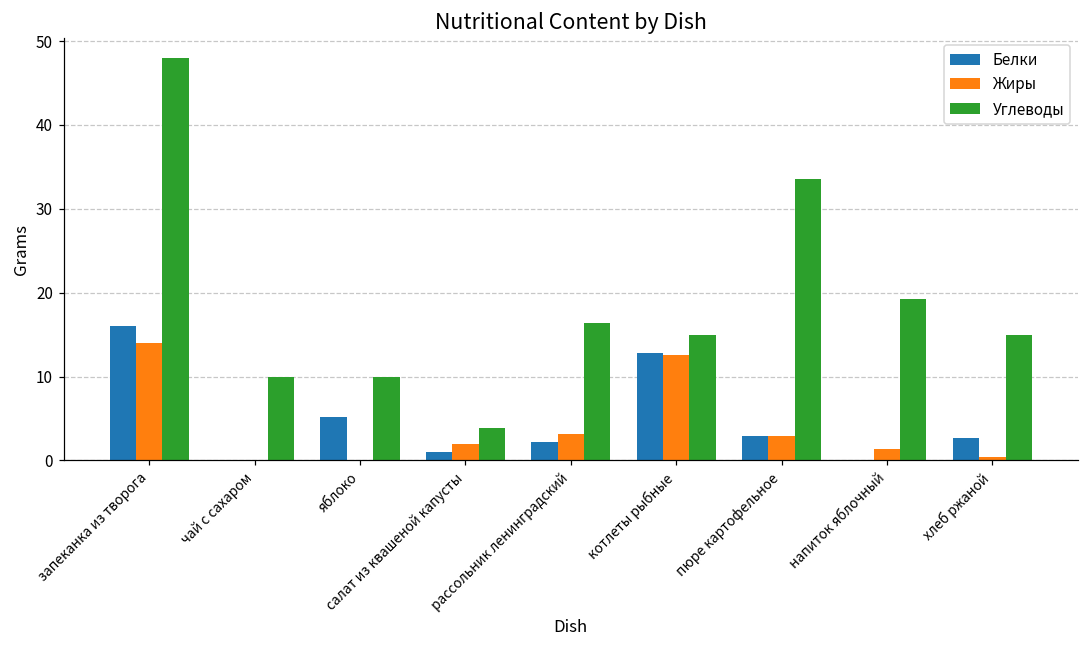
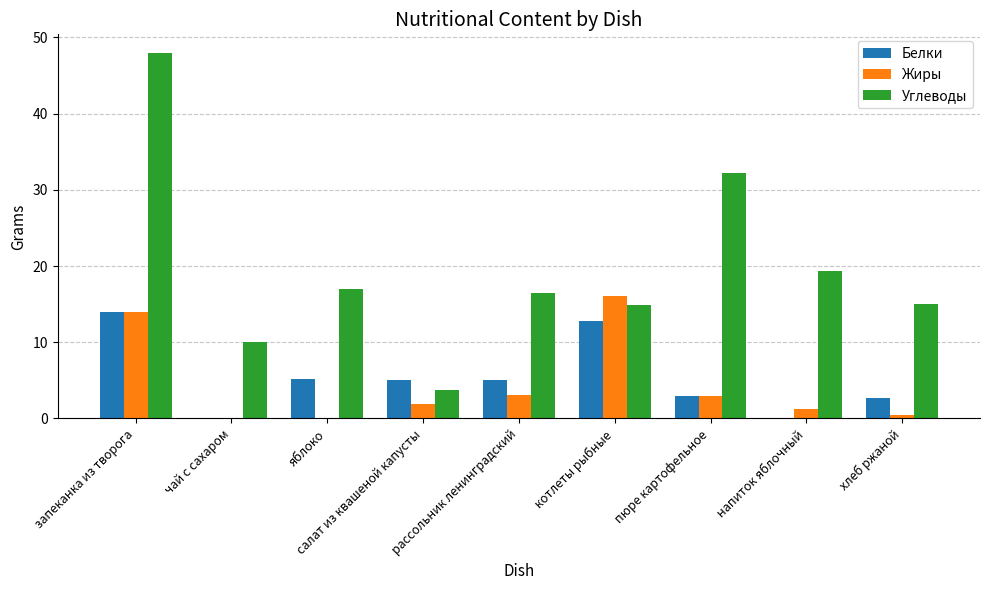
  {
    "Белки": {
-     "запеканка из творога": 16,
+     "запеканка из творога": 14,
      "чай с сахаром": 0,
      "яблоко": 5,
-     "салат из квашеной капусты": 1,
-     "рассольник ленинградский": 2,
+     "салат из квашеной капусты": 5,
+     "рассольник ленинградский": 5,
      "котлеты рыбные": 13,
      "пюре картофельное": 3,
      "хлеб ржаной": 3
    },
    "Жиры": {
      "запеканка из творога": 14,
      "чай с сахаром": 0,
      "яблоко": 0,
      "салат из квашеной капусты": 2,
      "рассольник ленинградский": 3,
-     "котлеты рыбные": 13,
+     "котлеты рыбные": 16,
      "пюре картофельное": 3,
      "напиток яблочный": 1,
      "хлеб ржаной": 0
    },
    "Углеводы": {
      "запеканка из творога": 48,
      "чай с сахаром": 10,
-     "яблоко": 10,
+     "яблоко": 17,
      "салат из квашеной капусты": 4,
      "рассольник ленинградский": 16,
      "котлеты рыбные": 15,
-     "пюре картофельное": 34,
+     "пюре картофельное": 32,
      "напиток яблочный": 19,
      "хлеб ржаной": 15
    }
  }
